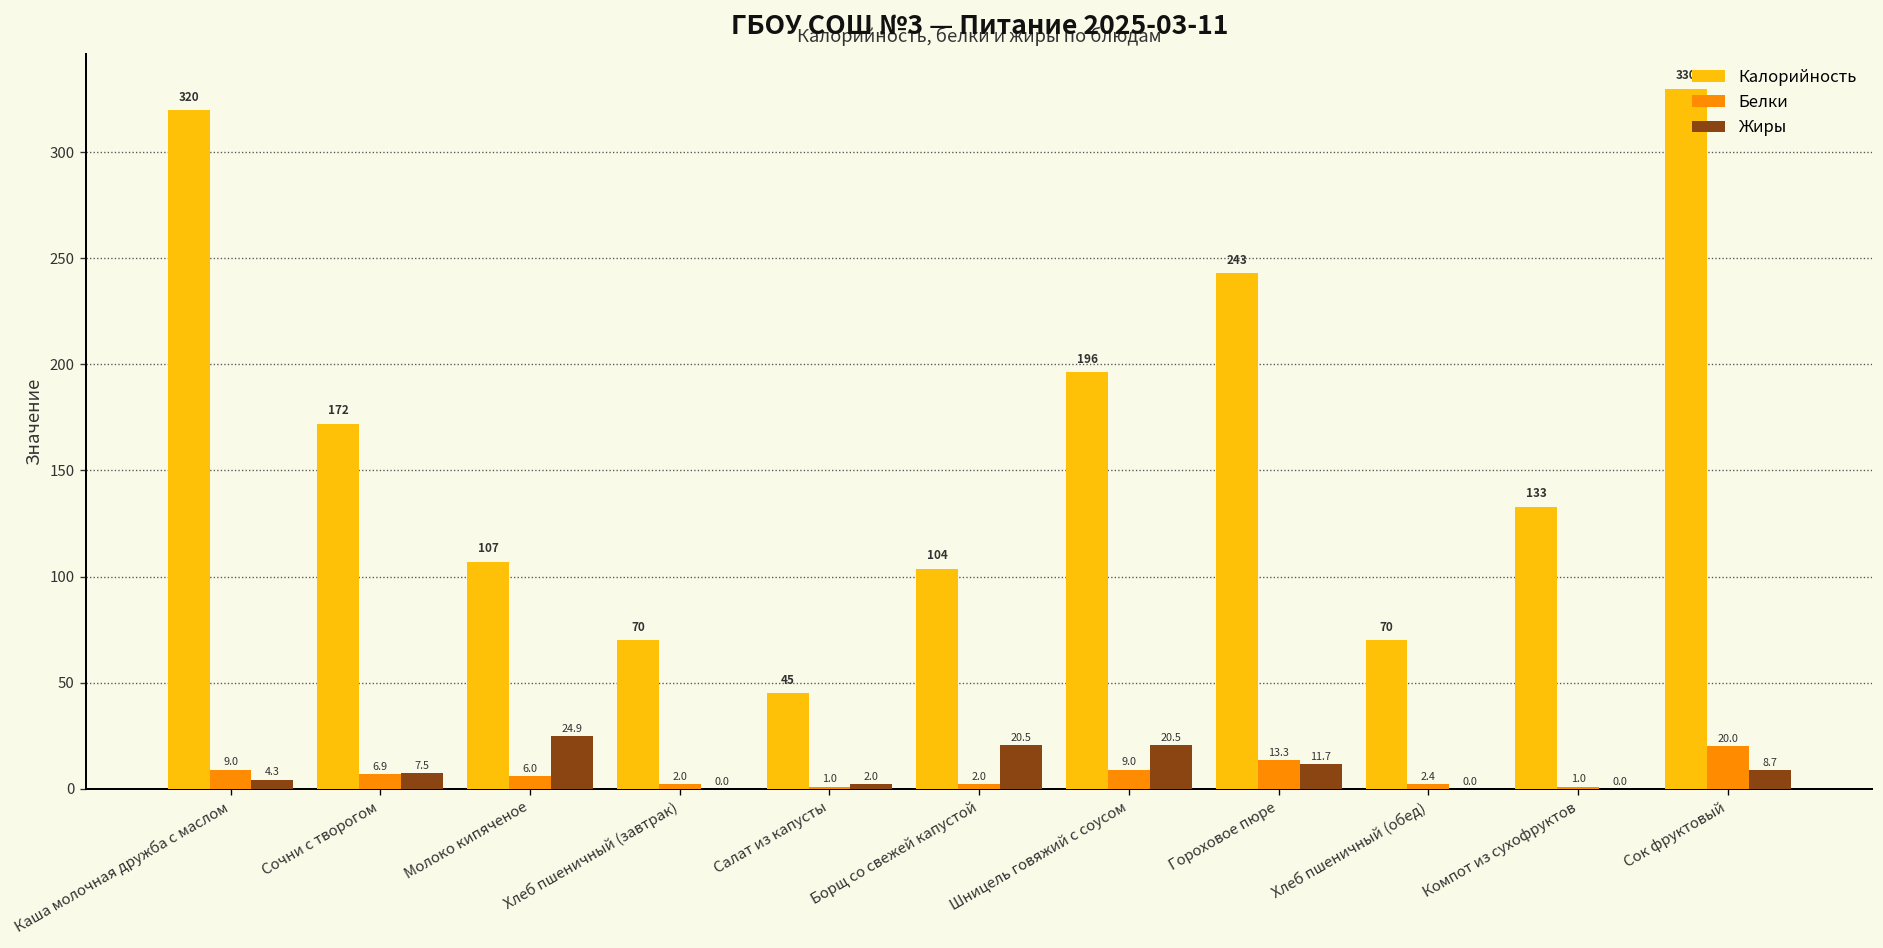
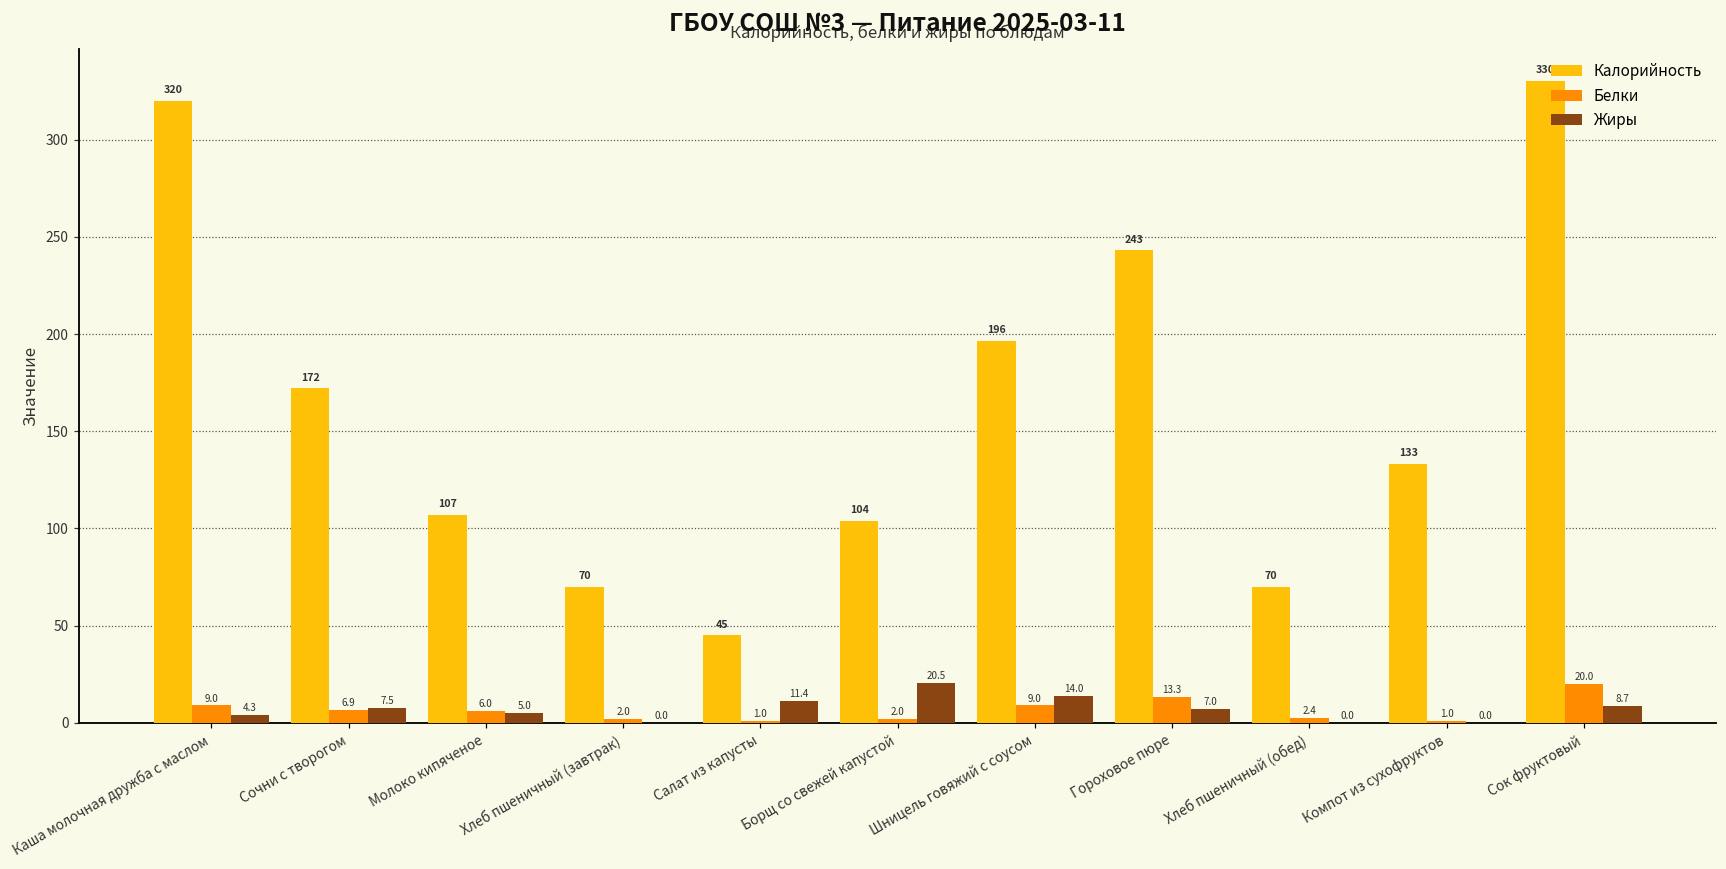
  {
    "Жиры": {
      "Каша молочная дружба с маслом": 4.3,
      "Сочни с творогом": 7.5,
-     "Молоко кипяченое": 24.9,
+     "Молоко кипяченое": 5.0,
      "Хлеб пшеничный (завтрак)": 0.0,
-     "Салат из капусты": 2.0,
+     "Салат из капусты": 11.4,
      "Борщ со свежей капустой": 20.5,
-     "Шницель говяжий с соусом": 20.5,
-     "Гороховое пюре": 11.7,
+     "Шницель говяжий с соусом": 14.0,
+     "Гороховое пюре": 7.0,
      "Хлеб пшеничный (обед)": 0.0,
      "Компот из сухофруктов": 0.0,
      "Сок фруктовый": 8.7
    }
  }
